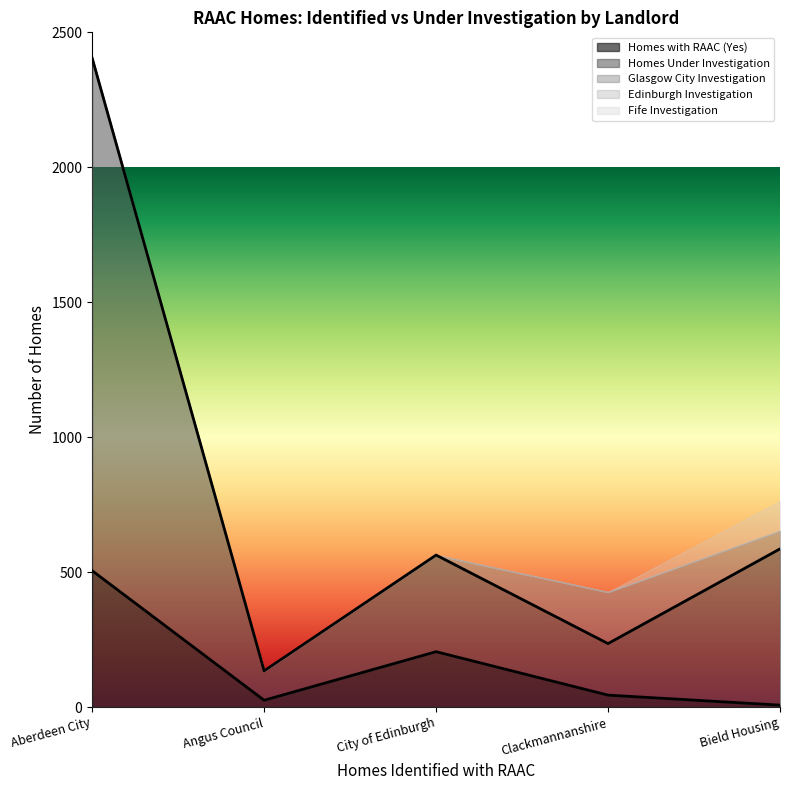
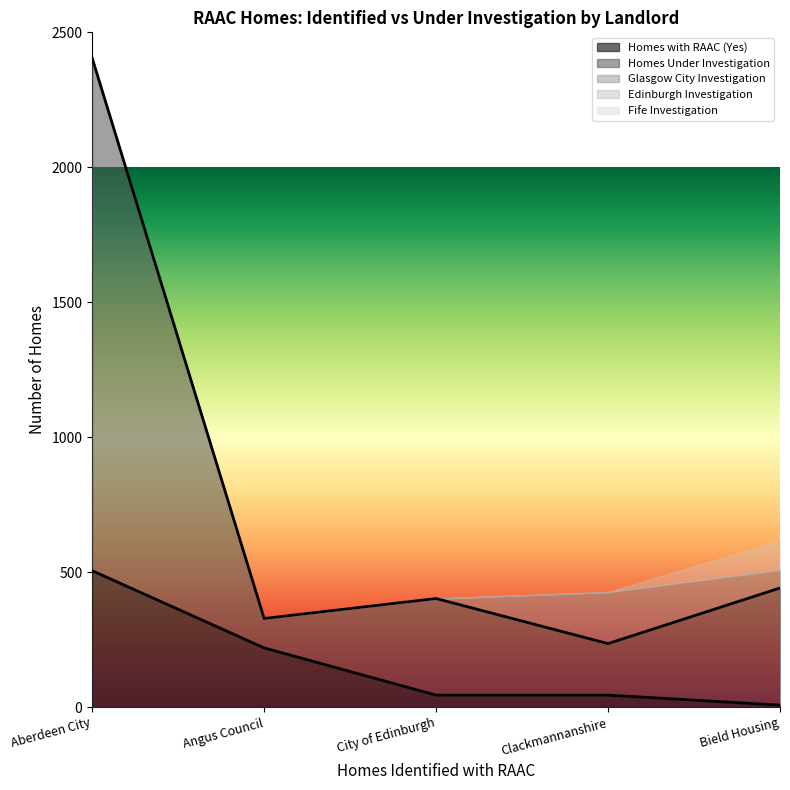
  {
    "Homes with RAAC (Yes)": {
      "Aberdeen City": 510,
-     "Angus Council": 30,
-     "City of Edinburgh": 210,
+     "Angus Council": 220,
+     "City of Edinburgh": 40,
      "Clackmannanshire": 40,
      "Bield Housing": 10
    },
    "Homes Under Investigation": {
      "Clackmannanshire": 190,
-     "Bield Housing": 580
+     "Bield Housing": 430
    }
  }
